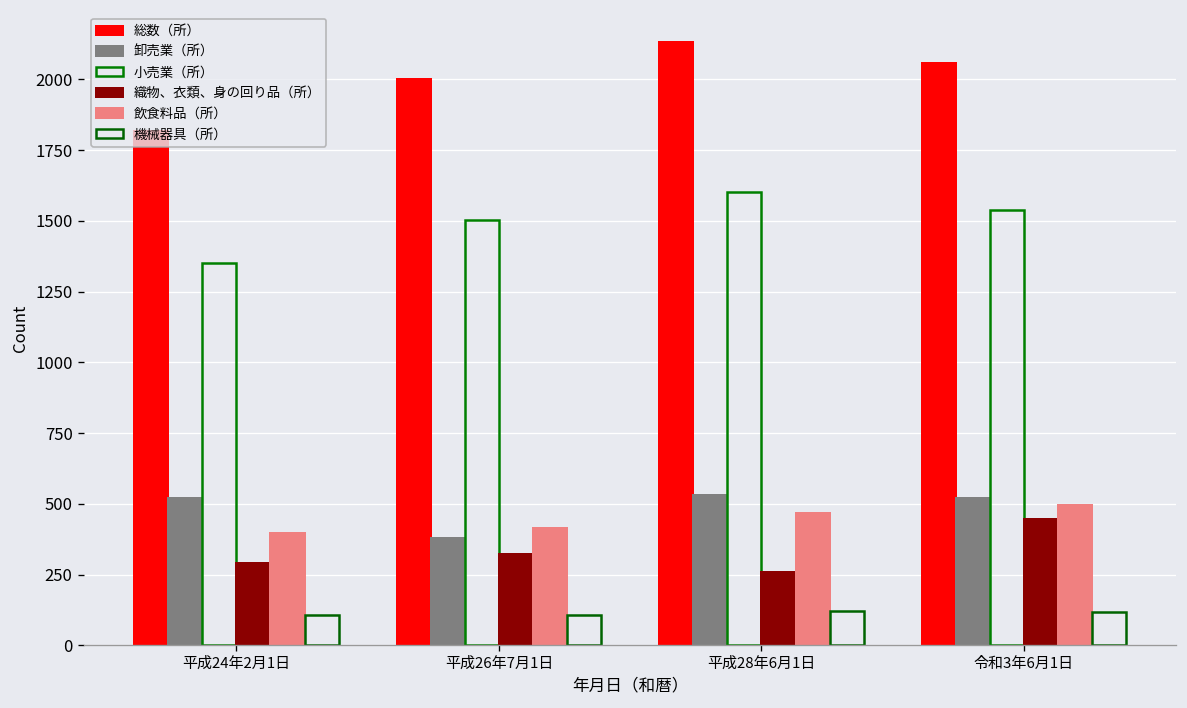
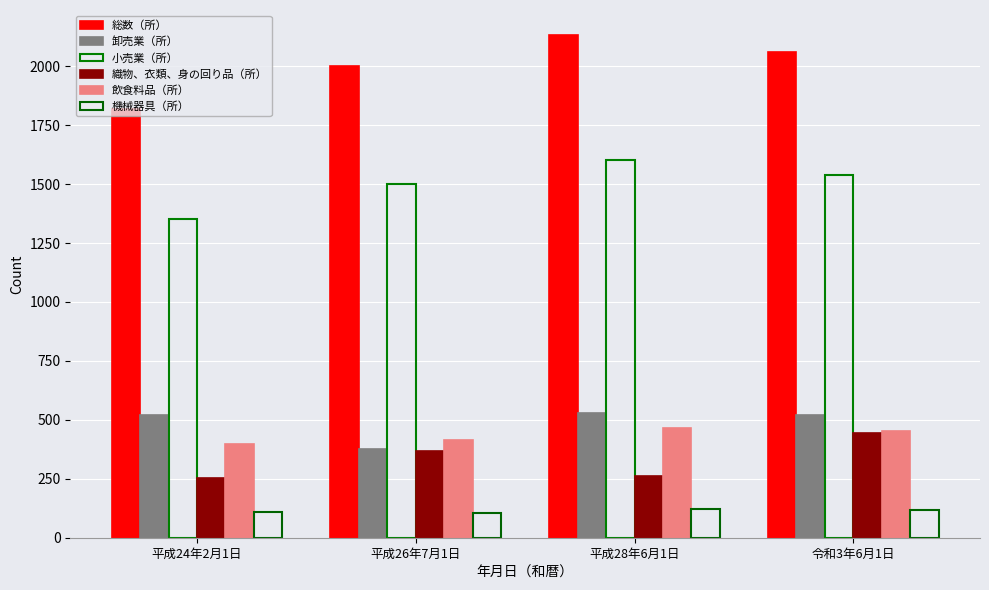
  {
    "総数（所）": {
      "平成26年7月1日": 2000,
      "平成28年6月1日": 2130,
      "令和3年6月1日": 2060
    },
    "卸売業（所）": {
      "平成24年2月1日": 520,
      "平成26年7月1日": 380,
      "平成28年6月1日": 530,
      "令和3年6月1日": 520
    },
    "織物、衣類、身の回り品（所）": {
-     "平成24年2月1日": 290,
-     "平成26年7月1日": 320,
+     "平成24年2月1日": 260,
+     "平成26年7月1日": 370,
      "平成28年6月1日": 260,
      "令和3年6月1日": 450
    },
    "飲食料品（所）": {
      "平成24年2月1日": 400,
      "平成26年7月1日": 420,
      "平成28年6月1日": 470,
-     "令和3年6月1日": 500
+     "令和3年6月1日": 450
    }
  }
